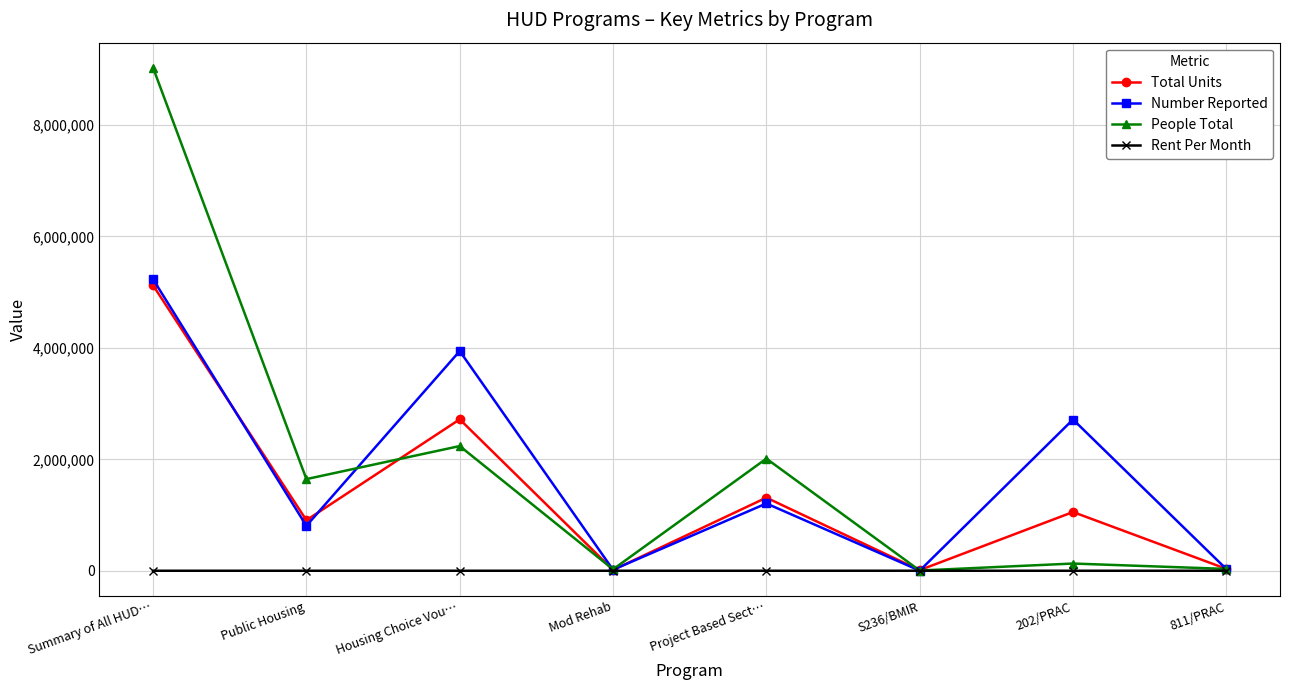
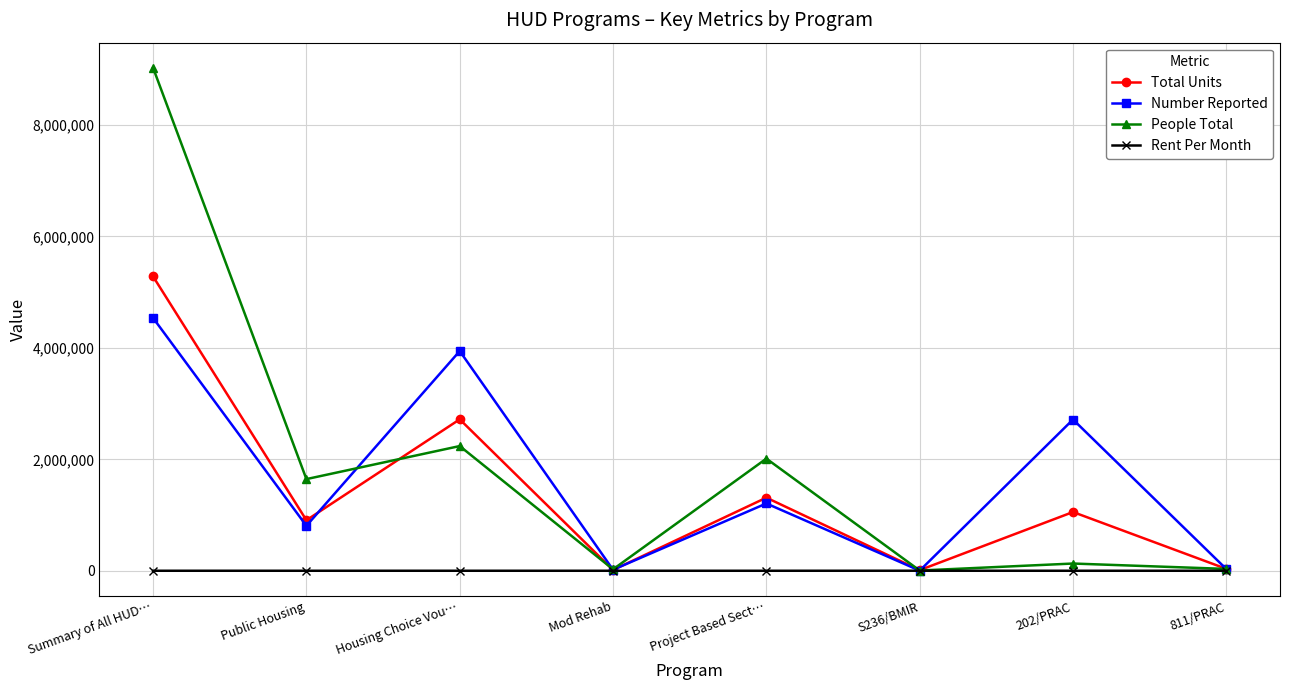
  {
    "Total Units": {
-     "Summary of All HUD…": "5,100,000",
+     "Summary of All HUD…": "5,300,000",
      "Public Housing": "900,000",
      "Housing Choice Vou…": "2,700,000",
      "Project Based Sect…": "1,300,000",
      "202/PRAC": "1,100,000"
    },
    "Number Reported": {
-     "Summary of All HUD…": "5,200,000",
+     "Summary of All HUD…": "4,500,000",
      "Public Housing": "800,000",
      "Housing Choice Vou…": "3,900,000",
      "Project Based Sect…": "1,200,000",
      "202/PRAC": "2,700,000"
    },
    "People Total": {
      "Summary of All HUD…": "9,000,000",
      "Public Housing": "1,600,000",
      "Housing Choice Vou…": "2,200,000",
      "Project Based Sect…": "2,000,000",
      "202/PRAC": "100,000"
    },
    "Rent Per Month": {
      "Summary of All HUD…": "0",
      "Public Housing": "0",
      "Housing Choice Vou…": "0",
      "Project Based Sect…": "0",
      "202/PRAC": "0"
    }
  }
